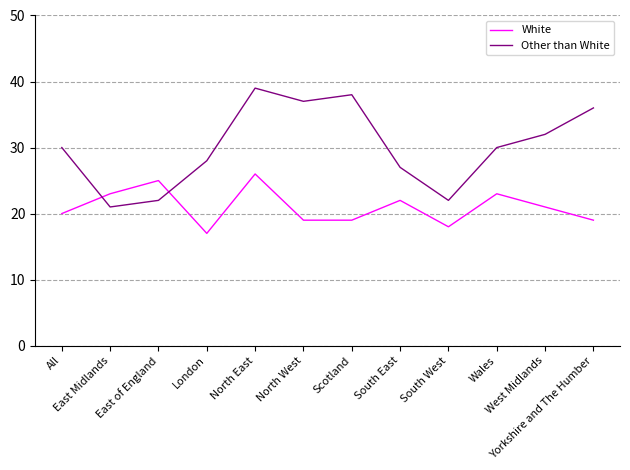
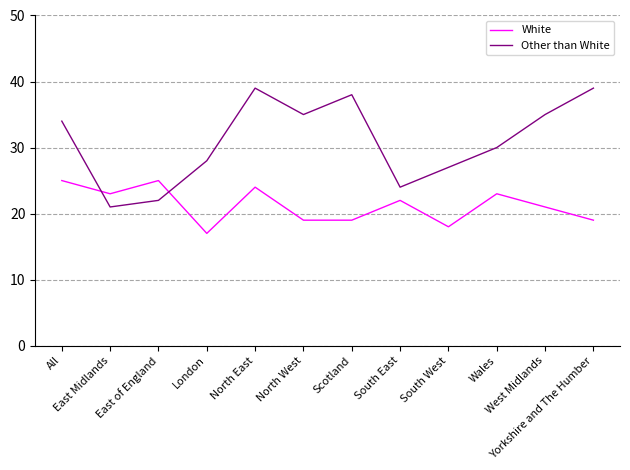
  {
    "White": {
-     "All": 20,
+     "All": 25,
      "East Midlands": 23,
      "East of England": 25,
      "London": 17,
-     "North East": 26,
+     "North East": 24,
      "North West": 19,
      "Scotland": 19,
      "South East": 22,
      "South West": 18,
      "Wales": 23,
      "West Midlands": 21,
      "Yorkshire and The Humber": 19
    },
    "Other than White": {
-     "All": 30,
+     "All": 34,
      "East Midlands": 21,
      "East of England": 22,
      "London": 28,
      "North East": 39,
-     "North West": 37,
+     "North West": 35,
      "Scotland": 38,
-     "South East": 27,
-     "South West": 22,
+     "South East": 24,
+     "South West": 27,
      "Wales": 30,
-     "West Midlands": 32,
-     "Yorkshire and The Humber": 36
+     "West Midlands": 35,
+     "Yorkshire and The Humber": 39
    }
  }
